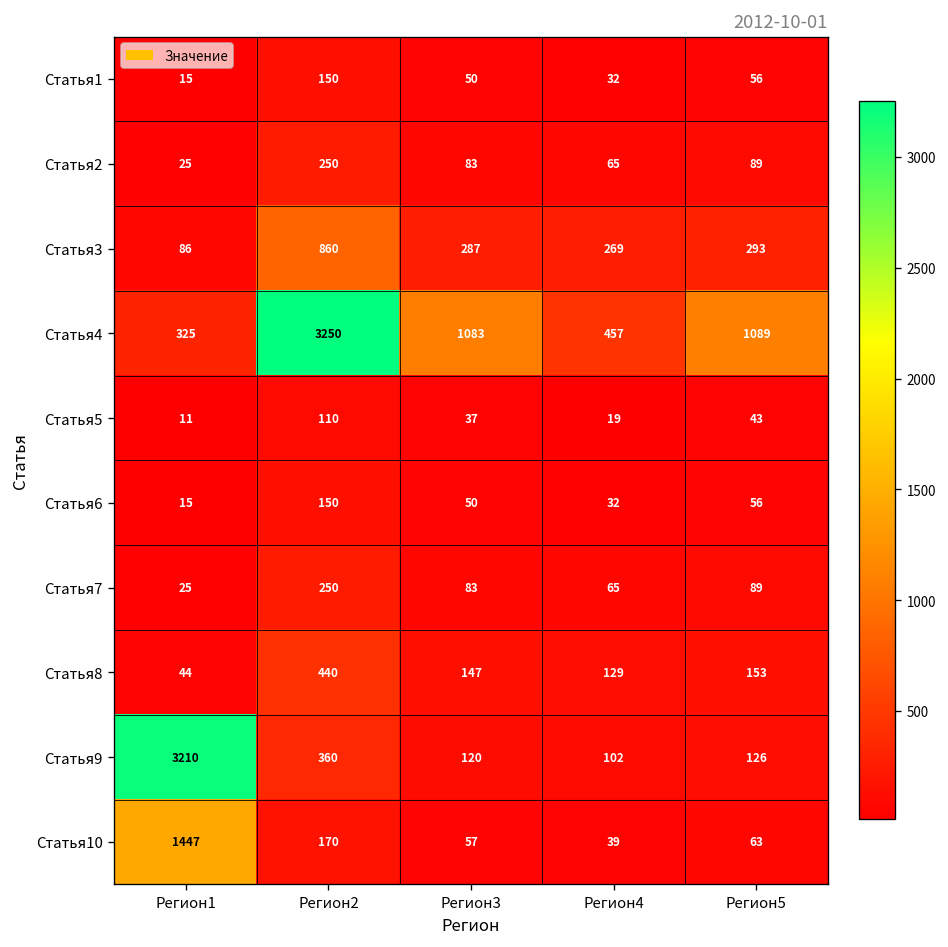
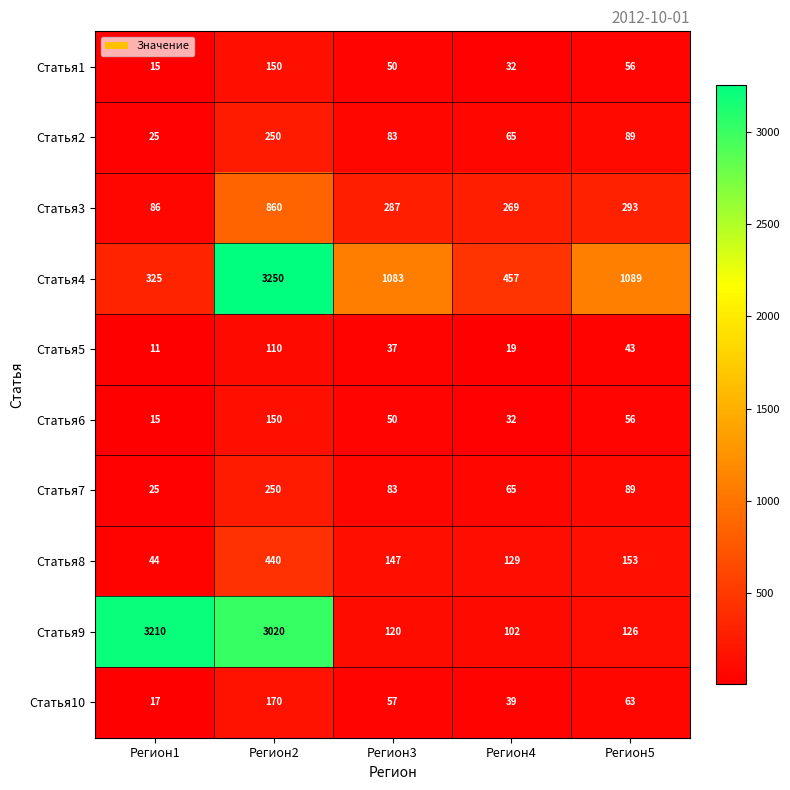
  {
    "Статья1": {
      "Регион1": 15,
      "Регион2": 150,
      "Регион3": 50,
      "Регион4": 32,
      "Регион5": 56
    },
    "Статья2": {
      "Регион1": 25,
      "Регион2": 250,
      "Регион3": 83,
      "Регион4": 65,
      "Регион5": 89
    },
    "Статья3": {
      "Регион1": 86,
      "Регион2": 860,
      "Регион3": 287,
      "Регион4": 269,
      "Регион5": 293
    },
    "Статья4": {
      "Регион1": 325,
      "Регион2": 3250,
      "Регион3": 1083,
      "Регион4": 457,
      "Регион5": 1089
    },
    "Статья5": {
      "Регион1": 11,
      "Регион2": 110,
      "Регион3": 37,
      "Регион4": 19,
      "Регион5": 43
    },
    "Статья6": {
      "Регион1": 15,
      "Регион2": 150,
      "Регион3": 50,
      "Регион4": 32,
      "Регион5": 56
    },
    "Статья7": {
      "Регион1": 25,
      "Регион2": 250,
      "Регион3": 83,
      "Регион4": 65,
      "Регион5": 89
    },
    "Статья8": {
      "Регион1": 44,
      "Регион2": 440,
      "Регион3": 147,
      "Регион4": 129,
      "Регион5": 153
    },
    "Статья9": {
      "Регион1": 3210,
-     "Регион2": 360,
+     "Регион2": 3020,
      "Регион3": 120,
      "Регион4": 102,
      "Регион5": 126
    },
    "Статья10": {
-     "Регион1": 1447,
+     "Регион1": 17,
      "Регион2": 170,
      "Регион3": 57,
      "Регион4": 39,
      "Регион5": 63
    }
  }
